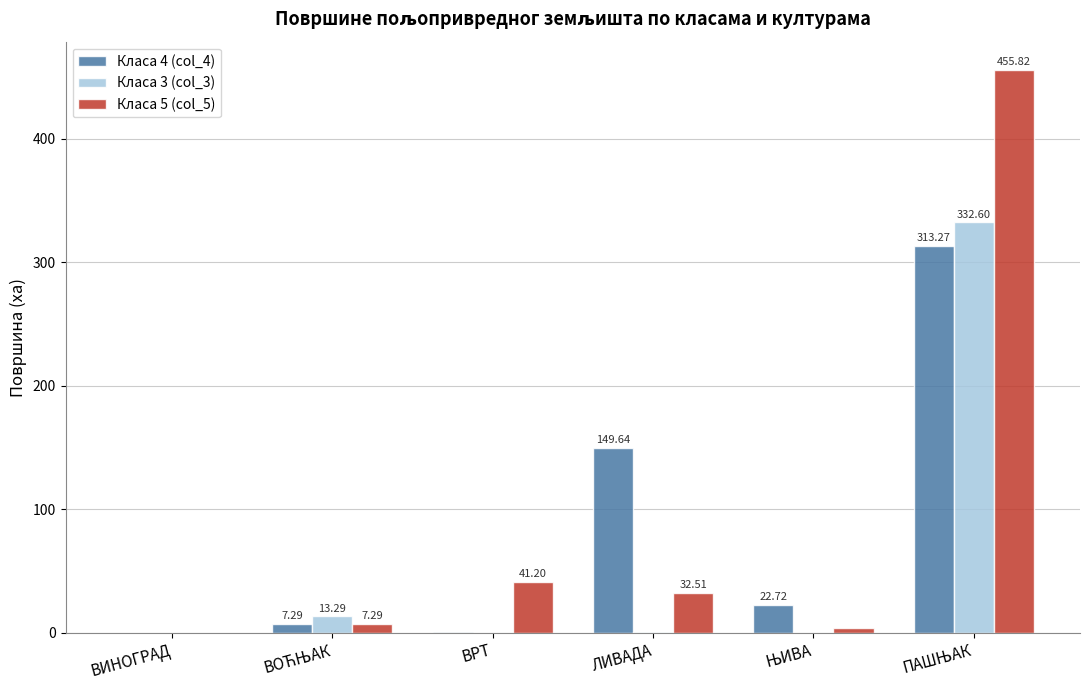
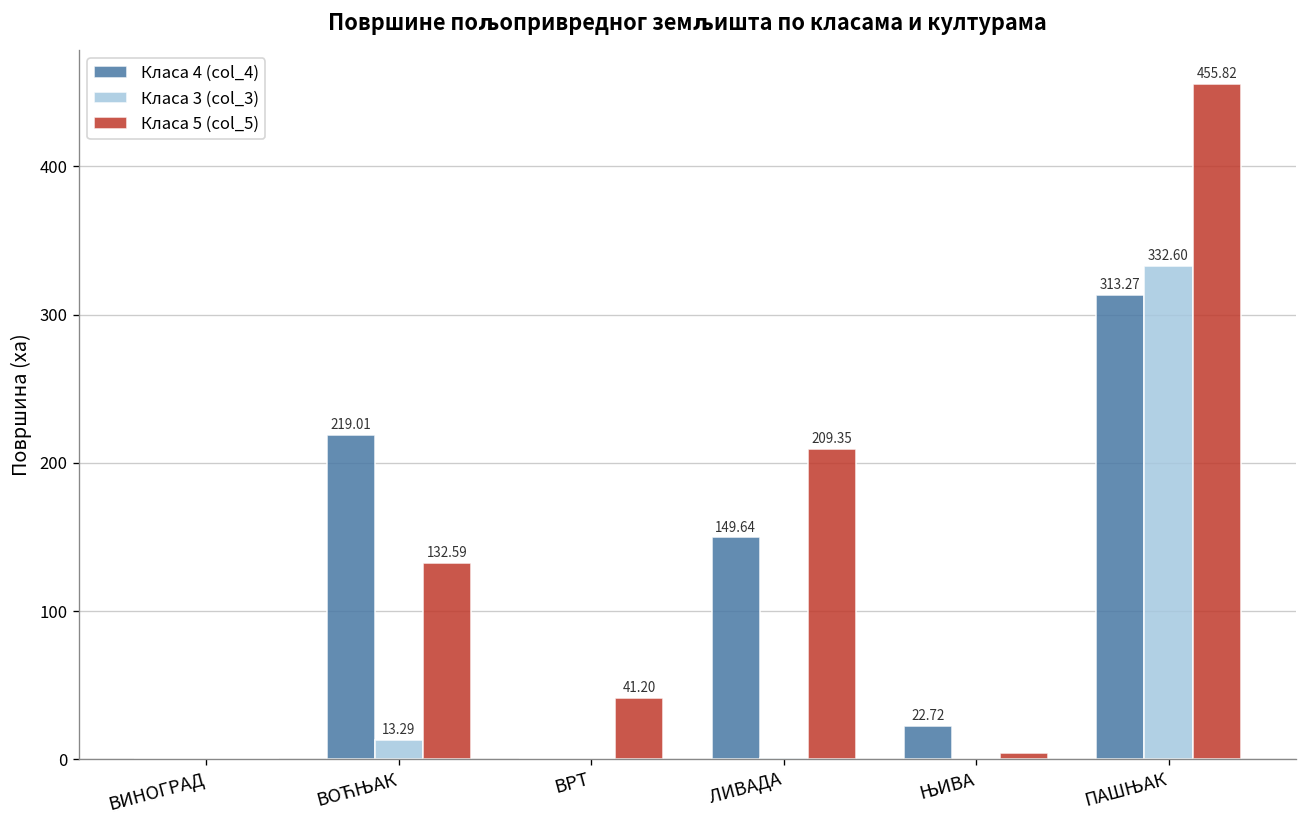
  {
    "Класа 4 (col_4)": {
-     "ВОЋЊАК": 7.29,
+     "ВОЋЊАК": 219.01,
      "ЛИВАДА": 149.64,
      "ЊИВА": 22.72,
      "ПАШЊАК": 313.27
    },
    "Класа 3 (col_3)": {
      "ВОЋЊАК": 13.29,
      "ПАШЊАК": 332.60
    },
    "Класа 5 (col_5)": {
-     "ВОЋЊАК": 7.29,
+     "ВОЋЊАК": 132.59,
      "ВРТ": 41.20,
-     "ЛИВАДА": 32.51,
+     "ЛИВАДА": 209.35,
      "ПАШЊАК": 455.82
    }
  }
